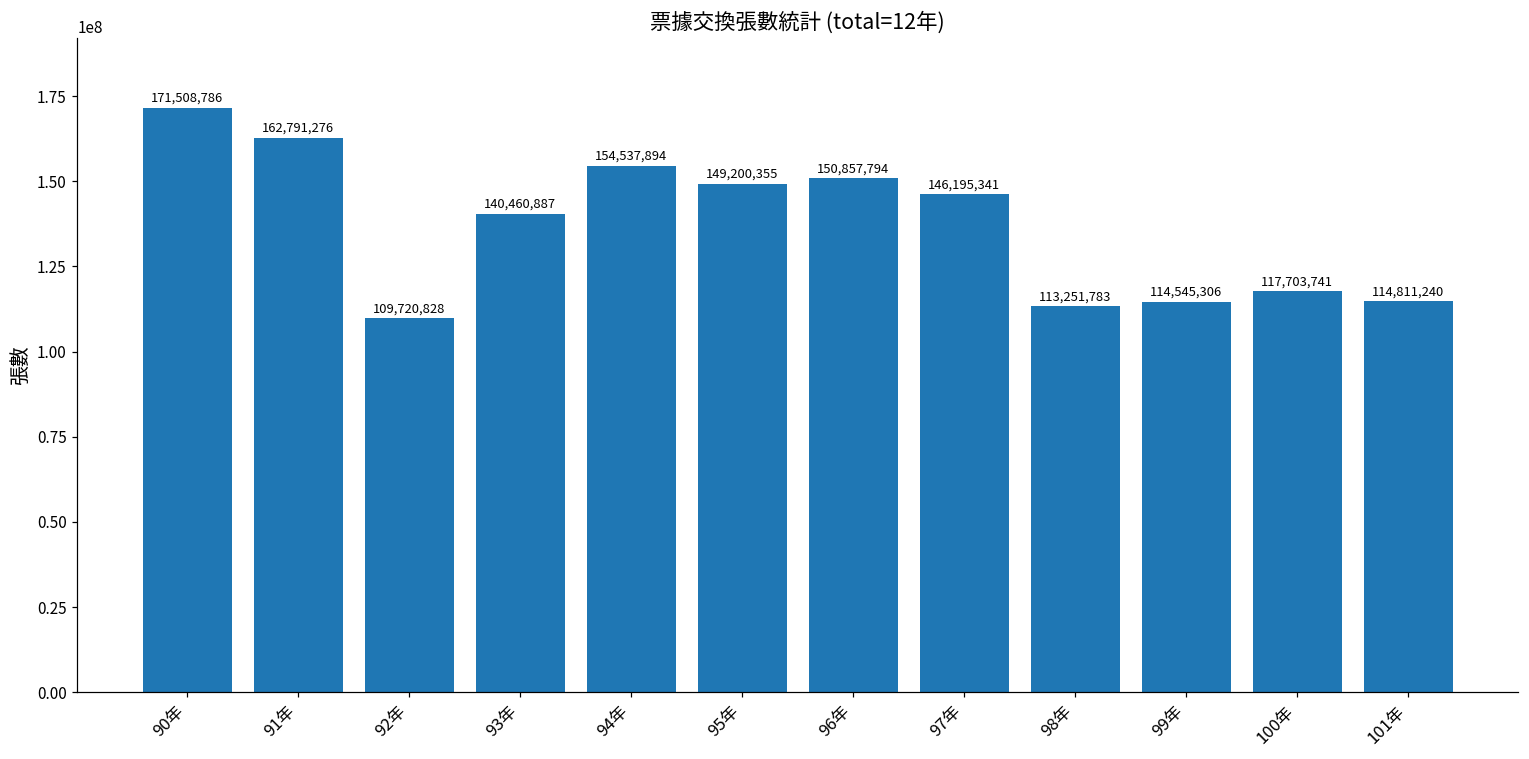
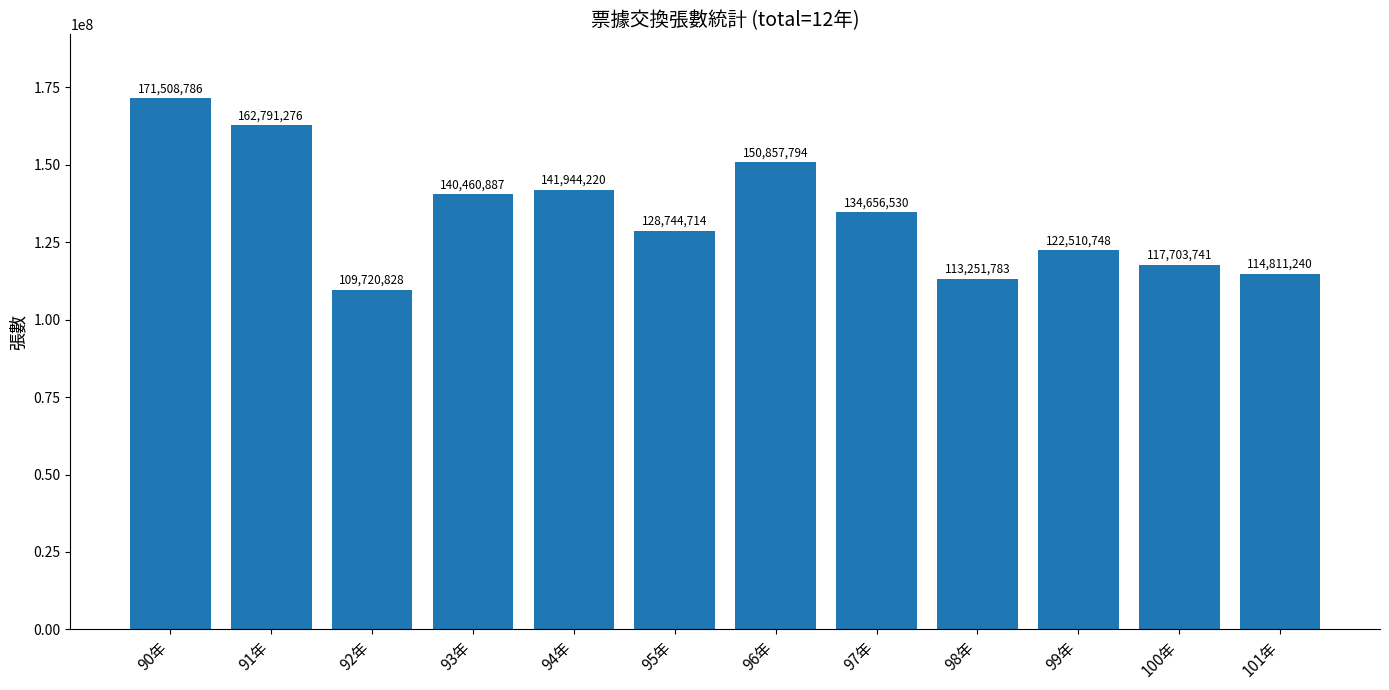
  {
    "90年": "171,508,786",
    "91年": "162,791,276",
    "92年": "109,720,828",
    "93年": "140,460,887",
-   "94年": "154,537,894",
-   "95年": "149,200,355",
+   "94年": "141,944,220",
+   "95年": "128,744,714",
    "96年": "150,857,794",
-   "97年": "146,195,341",
+   "97年": "134,656,530",
    "98年": "113,251,783",
-   "99年": "114,545,306",
+   "99年": "122,510,748",
    "100年": "117,703,741",
    "101年": "114,811,240"
  }
